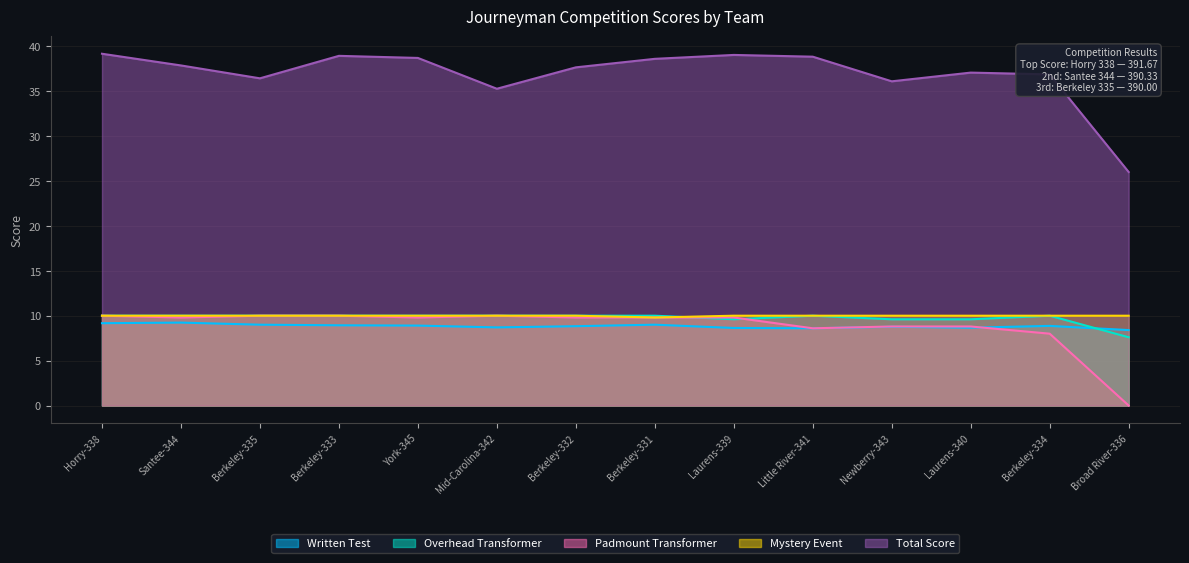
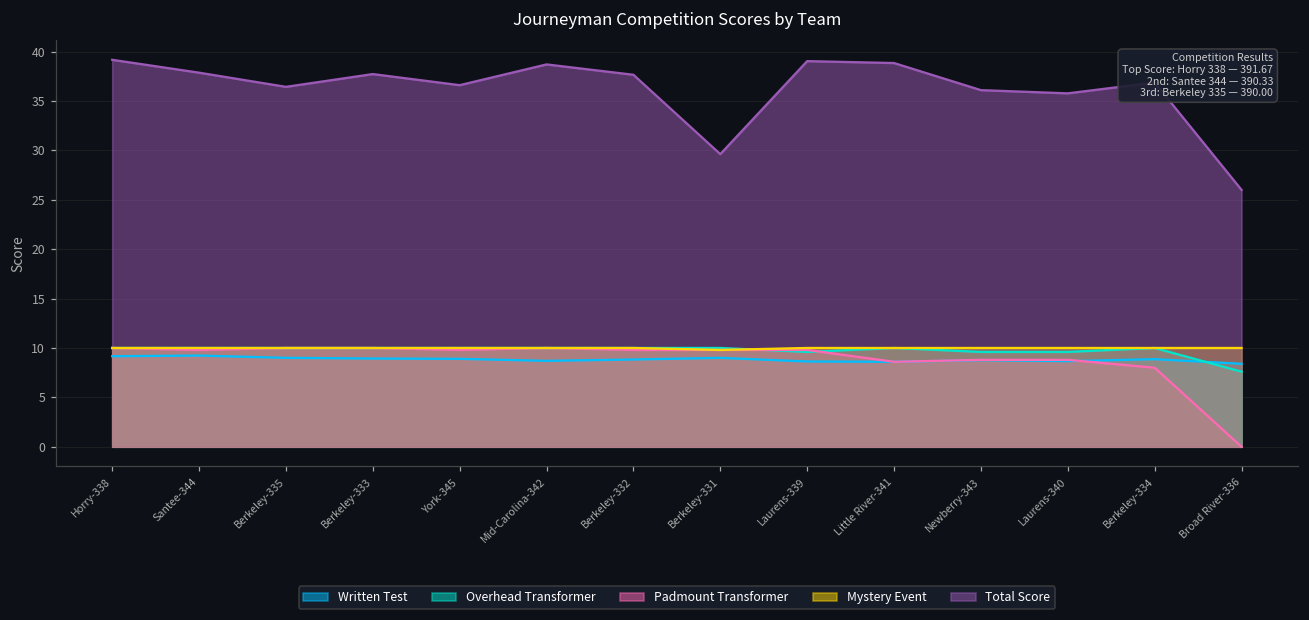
  {
    "Padmount Transformer": {
      "Berkeley-334": 8,
      "Broad River-336": 0
    },
    "Mystery Event": {
      "Newberry-343": 10,
      "Laurens-340": 10,
      "Broad River-336": 10
    },
    "Total Score": {
      "Horry-338": 39,
      "Santee-344": 38,
      "Berkeley-335": 36,
-     "Berkeley-333": 39,
-     "York-345": 39,
-     "Mid-Carolina-342": 35,
+     "Berkeley-333": 38,
+     "York-345": 37,
+     "Mid-Carolina-342": 39,
      "Berkeley-332": 38,
-     "Berkeley-331": 39,
+     "Berkeley-331": 30,
      "Laurens-339": 39,
      "Little River-341": 39,
      "Newberry-343": 36,
-     "Laurens-340": 37,
+     "Laurens-340": 36,
      "Broad River-336": 26
    }
  }
